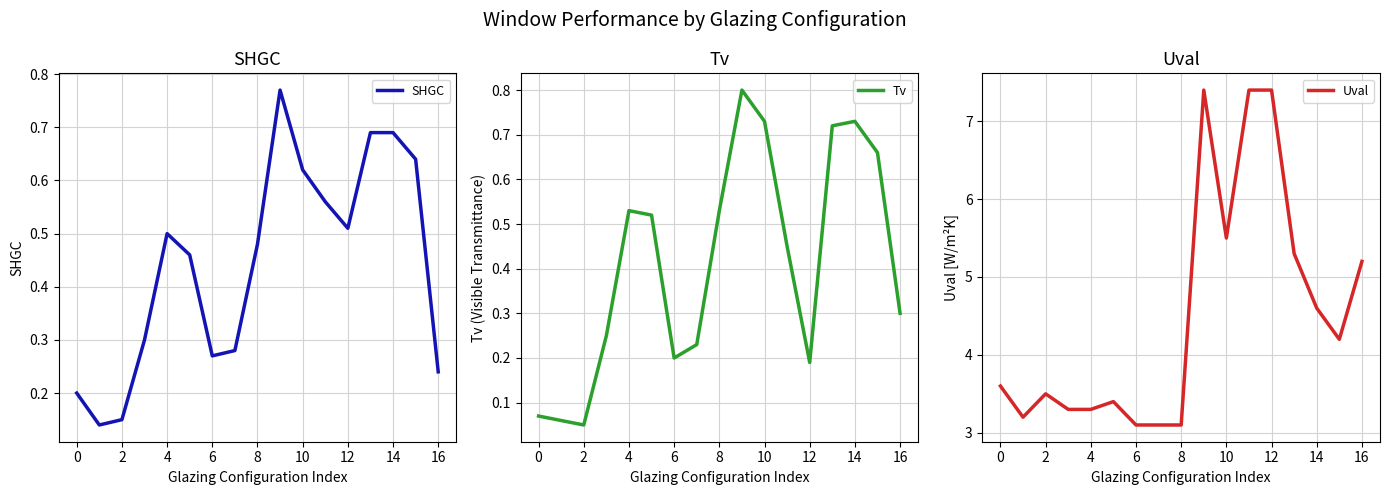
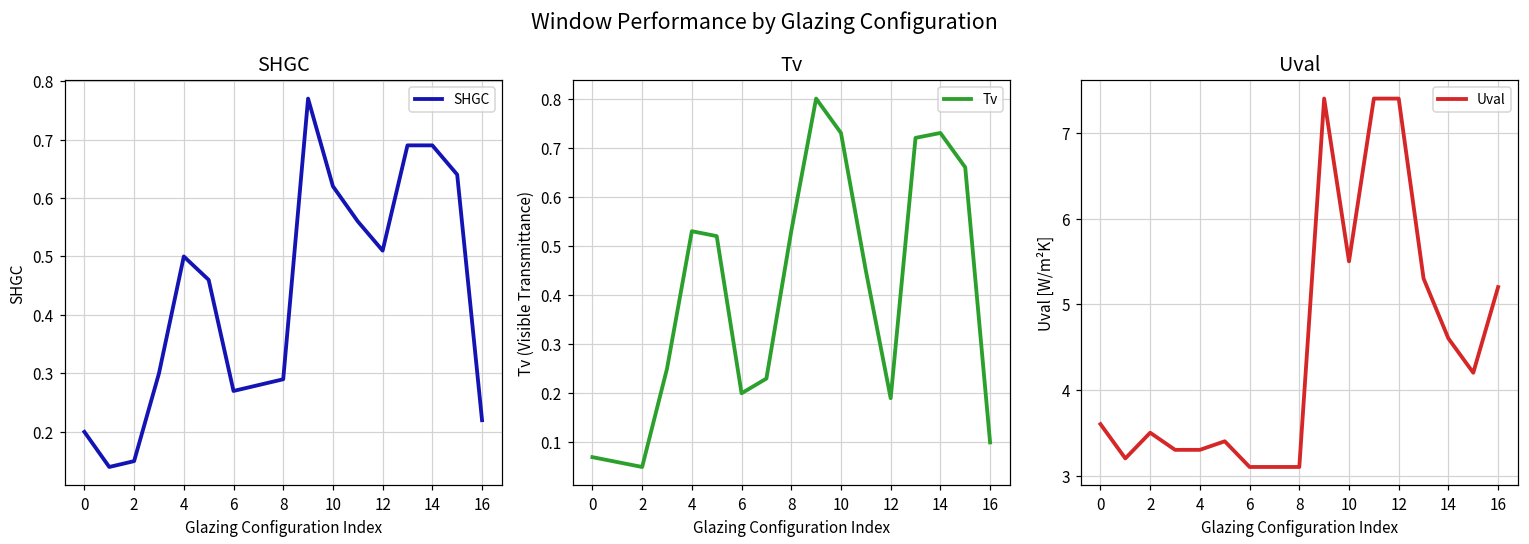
  {
    "SHGC": {
      "0": 0.20,
      "2": 0.15,
      "4": 0.50,
      "6": 0.27,
-     "8": 0.48,
+     "8": 0.29,
      "10": 0.62,
      "12": 0.51,
      "14": 0.69,
-     "16": 0.24
+     "16": 0.22
    },
    "Tv": {
      "0": 0.07,
      "2": 0.05,
      "4": 0.53,
      "6": 0.2,
      "8": 0.53,
      "10": 0.73,
      "12": 0.19,
      "14": 0.73,
-     "16": 0.3
+     "16": 0.1
    },
    "Uval": {
      "0": 3.6,
      "2": 3.5,
      "4": 3.3,
      "6": 3.1,
      "8": 3.1,
      "10": 5.5,
      "12": 7.4,
      "14": 4.6,
      "16": 5.2
    }
  }
